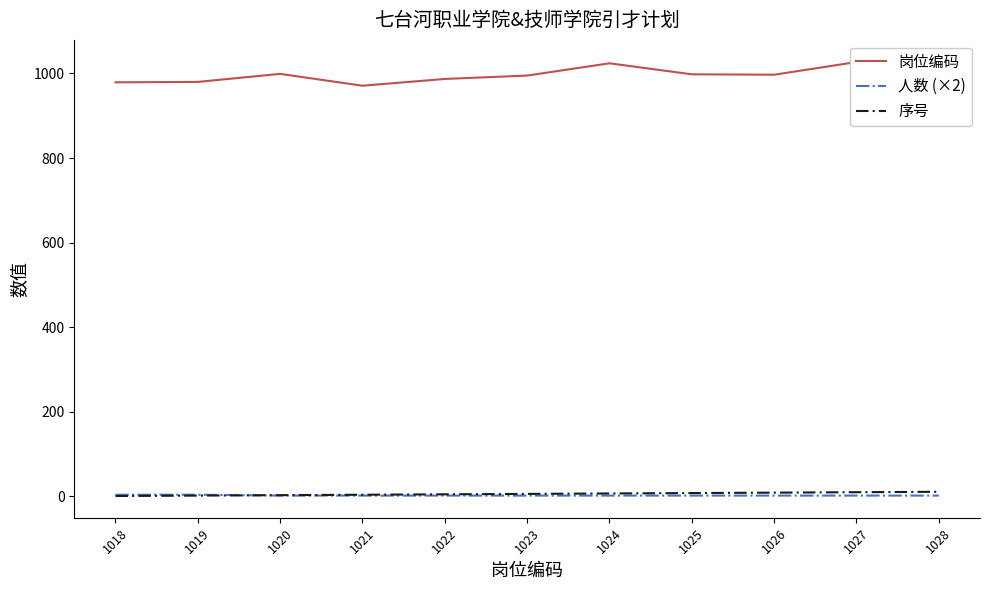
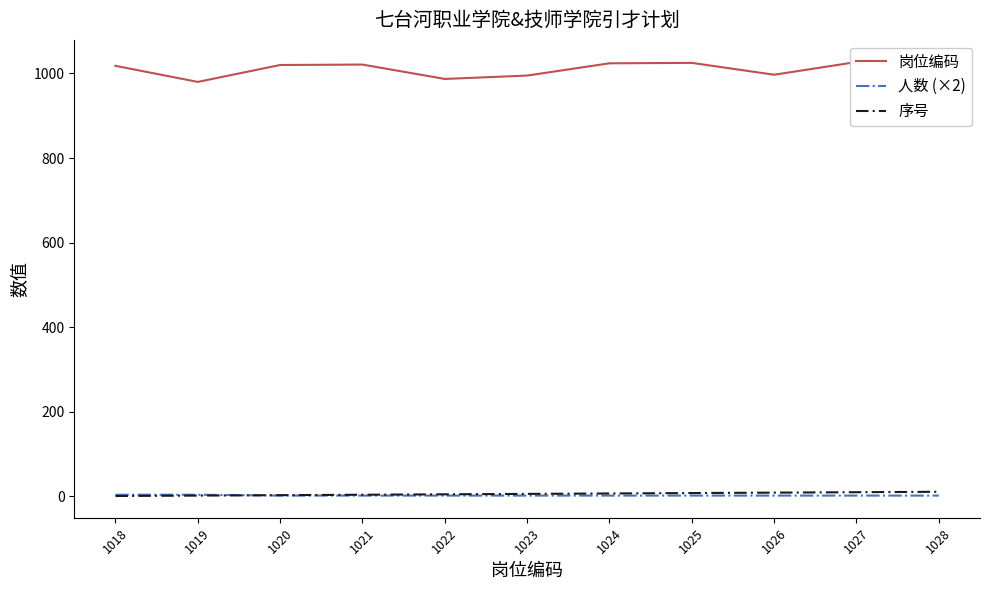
  {
    "岗位编码": {
-     "1018": 980,
+     "1018": 1020,
      "1019": 980,
-     "1020": 1000,
-     "1021": 970,
+     "1020": 1020,
+     "1021": 1020,
      "1022": 990,
      "1023": 1000,
      "1024": 1020,
-     "1025": 1000,
+     "1025": 1030,
      "1026": 1000
    },
    "人数 (×2)": {
      "1025": 0,
      "1026": 0,
      "1027": 0,
      "1028": 0
    },
    "序号": {
      "1025": 10,
      "1026": 10,
      "1027": 10,
      "1028": 10
    }
  }
